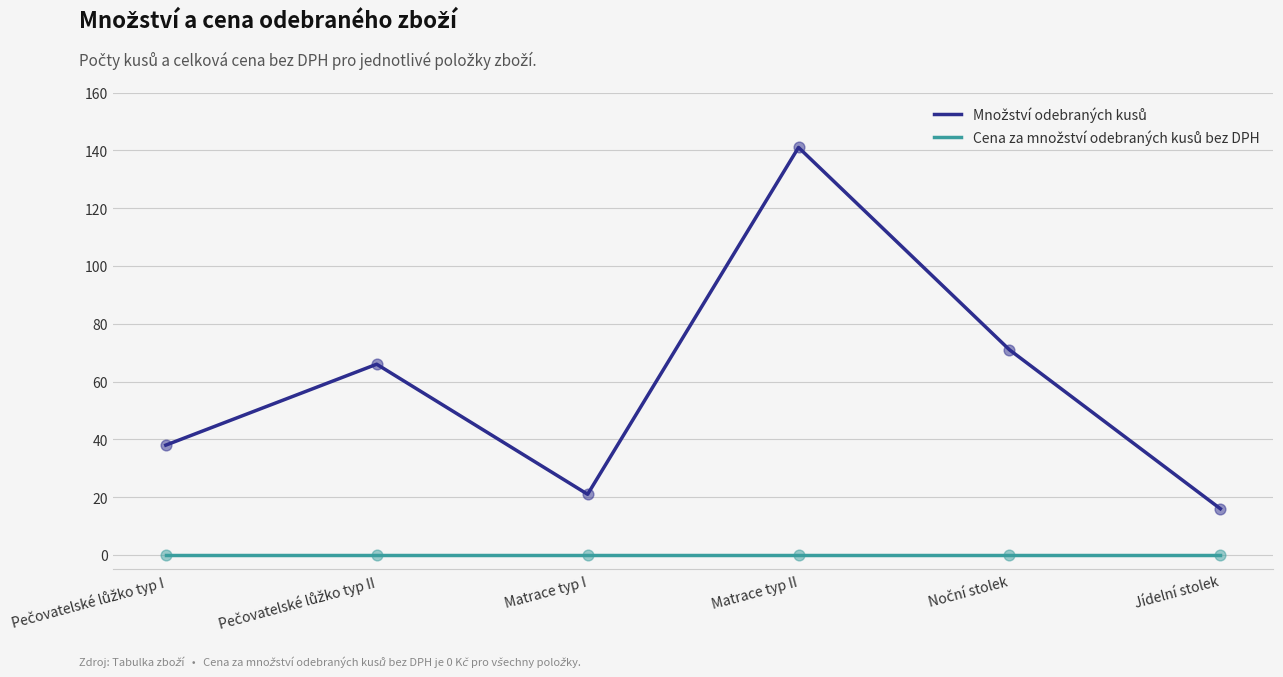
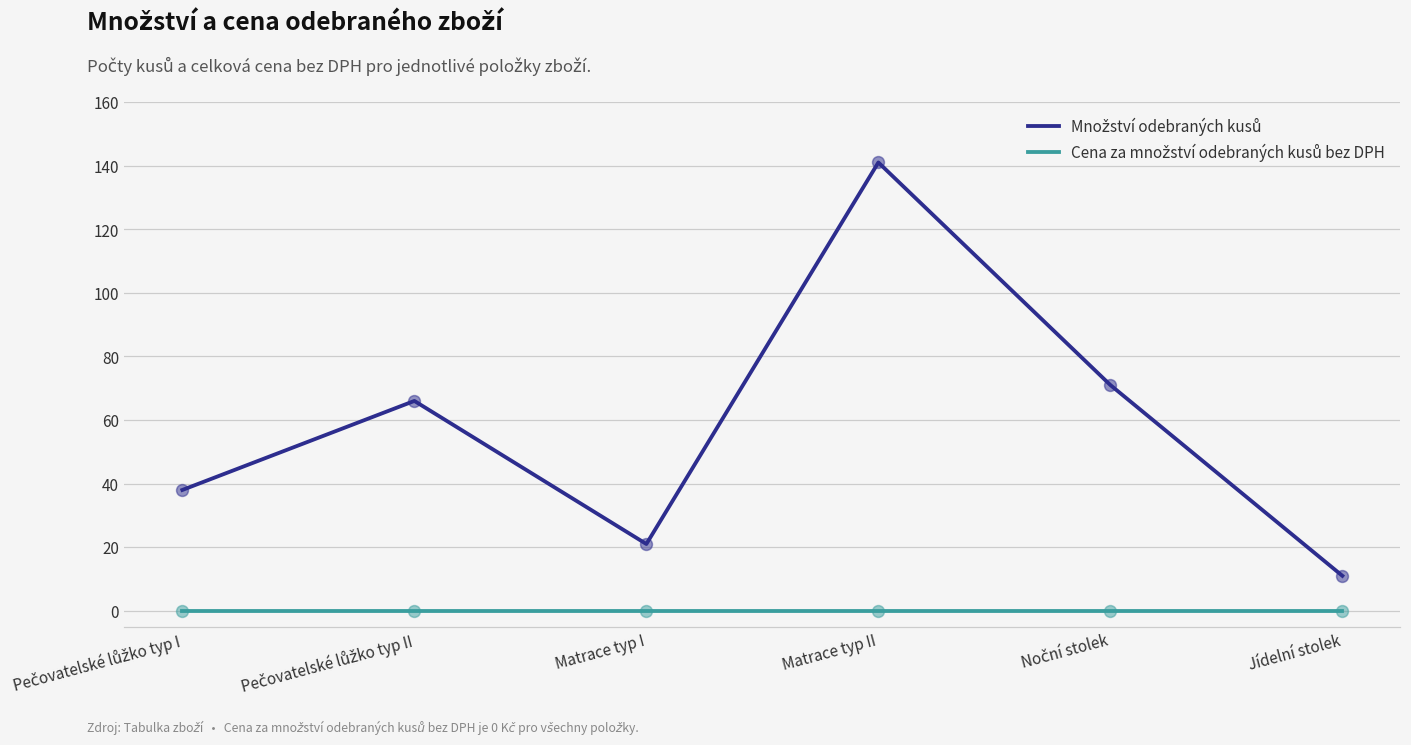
  {
    "Množství odebraných kusů": {
      "Pečovatelské lůžko typ I": 38,
      "Pečovatelské lůžko typ II": 66,
      "Matrace typ I": 21,
      "Matrace typ II": 141,
      "Noční stolek": 71,
-     "Jídelní stolek": 16
+     "Jídelní stolek": 11
    },
    "Cena za množství odebraných kusů bez DPH": {
      "Pečovatelské lůžko typ I": 0,
      "Pečovatelské lůžko typ II": 0,
      "Matrace typ I": 0,
      "Matrace typ II": 0,
      "Noční stolek": 0,
      "Jídelní stolek": 0
    }
  }
